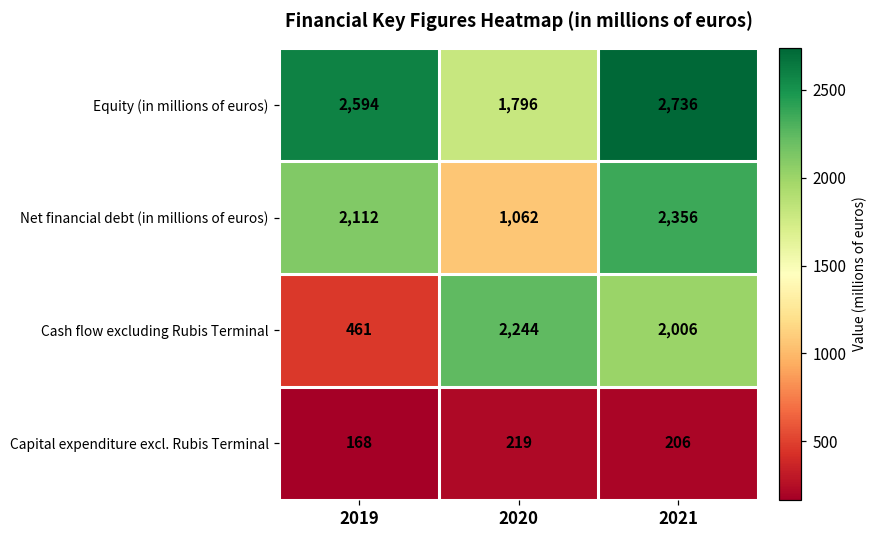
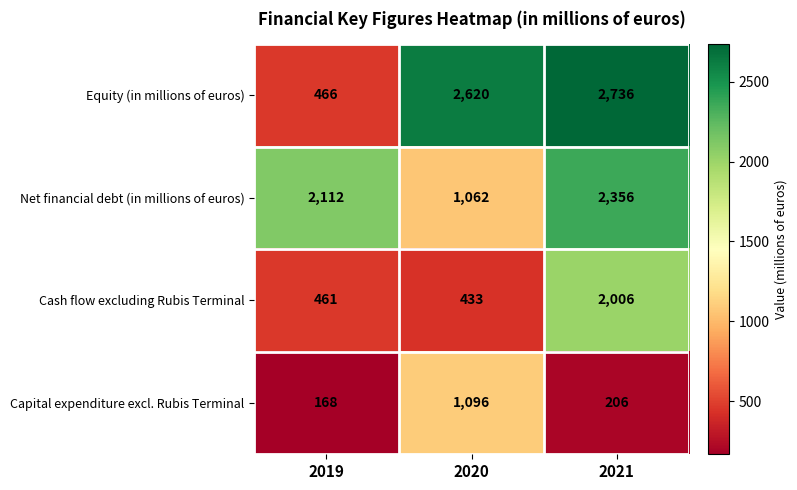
  {
    "Equity (in millions of euros)": {
-     "2019": "2,594",
-     "2020": "1,796",
+     "2019": "466",
+     "2020": "2,620",
      "2021": "2,736"
    },
    "Net financial debt (in millions of euros)": {
      "2019": "2,112",
      "2020": "1,062",
      "2021": "2,356"
    },
    "Cash flow excluding Rubis Terminal": {
      "2019": "461",
-     "2020": "2,244",
+     "2020": "433",
      "2021": "2,006"
    },
    "Capital expenditure excl. Rubis Terminal": {
      "2019": "168",
-     "2020": "219",
+     "2020": "1,096",
      "2021": "206"
    }
  }
